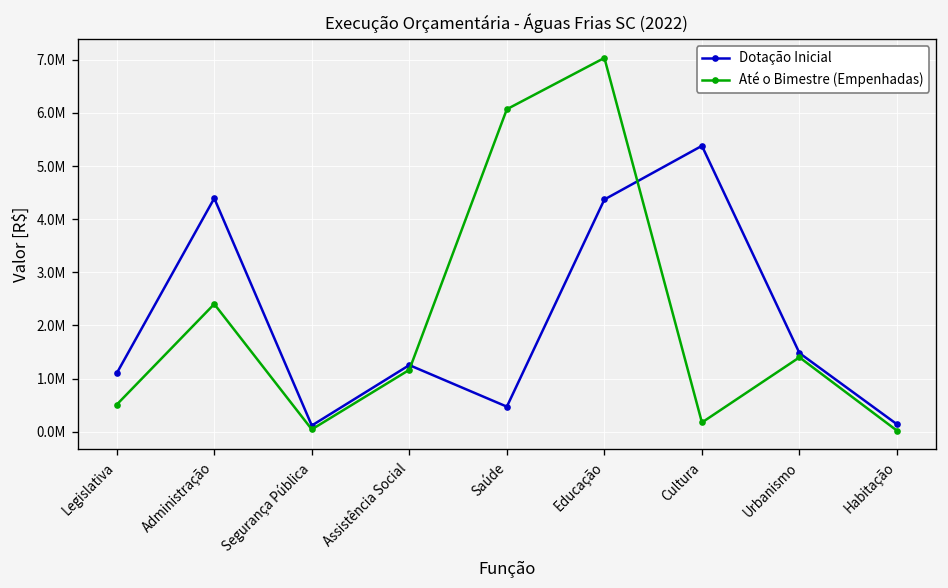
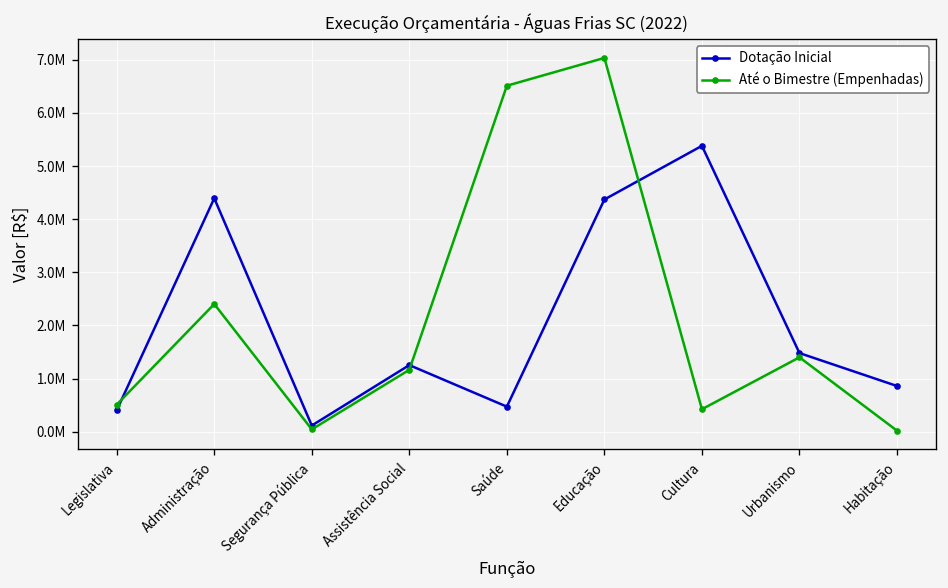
  {
    "Dotação Inicial": {
-     "Legislativa": 1100000,
+     "Legislativa": 400000,
      "Administração": 4400000,
      "Segurança Pública": 100000,
      "Assistência Social": 1300000,
      "Saúde": 500000,
      "Educação": 4400000,
      "Cultura": 5400000,
      "Urbanismo": 1500000,
-     "Habitação": 100000
+     "Habitação": 900000
    },
    "Até o Bimestre (Empenhadas)": {
      "Legislativa": 500000,
      "Administração": 2400000,
      "Segurança Pública": 0,
      "Assistência Social": 1200000,
-     "Saúde": 6100000,
+     "Saúde": 6500000,
      "Educação": 7000000,
-     "Cultura": 200000,
+     "Cultura": 400000,
      "Urbanismo": 1400000,
      "Habitação": 0
    }
  }
